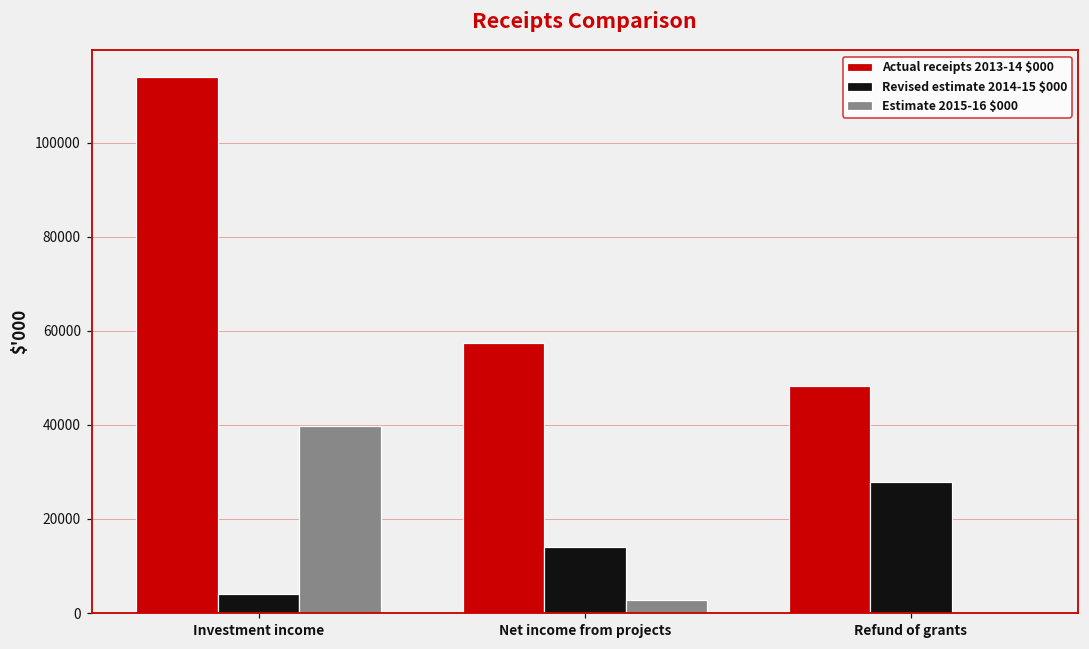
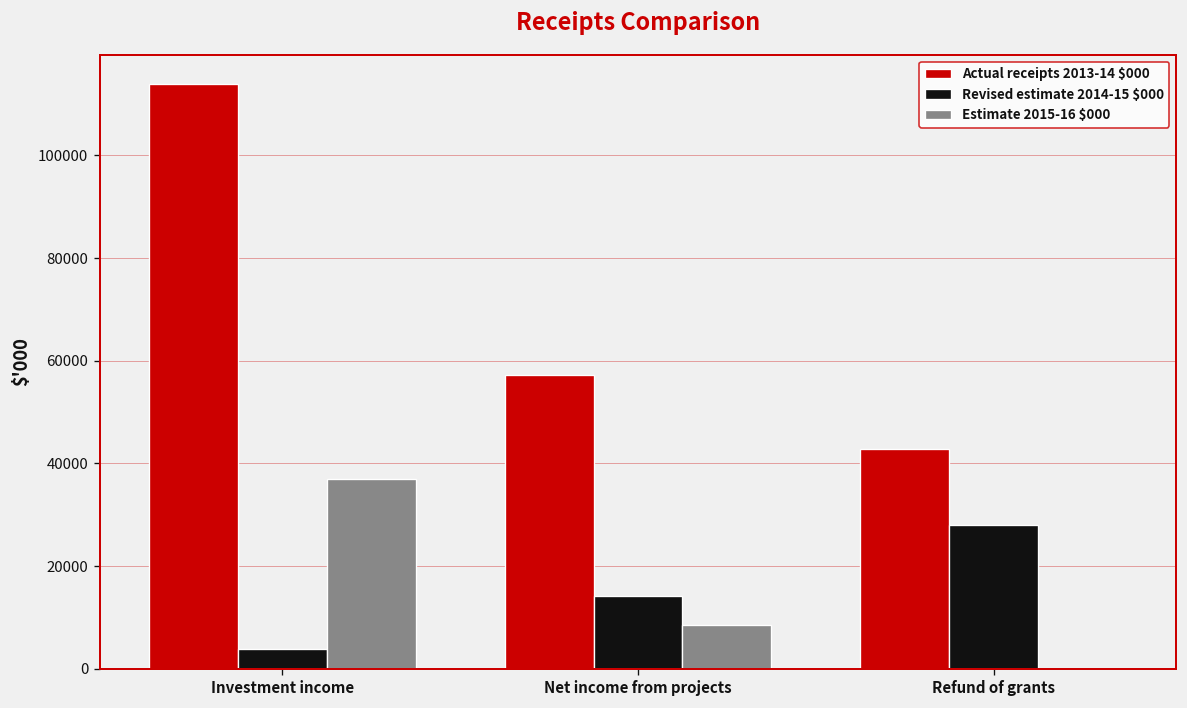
  {
    "Actual receipts 2013-14 $000": {
      "Investment income": 114000,
      "Net income from projects": 57000,
-     "Refund of grants": 48000
+     "Refund of grants": 43000
    },
    "Revised estimate 2014-15 $000": {
      "Investment income": 4000,
      "Net income from projects": 14000,
      "Refund of grants": 28000
    },
    "Estimate 2015-16 $000": {
-     "Investment income": 40000,
-     "Net income from projects": 3000,
+     "Investment income": 37000,
+     "Net income from projects": 9000,
      "Refund of grants": 0
    }
  }
